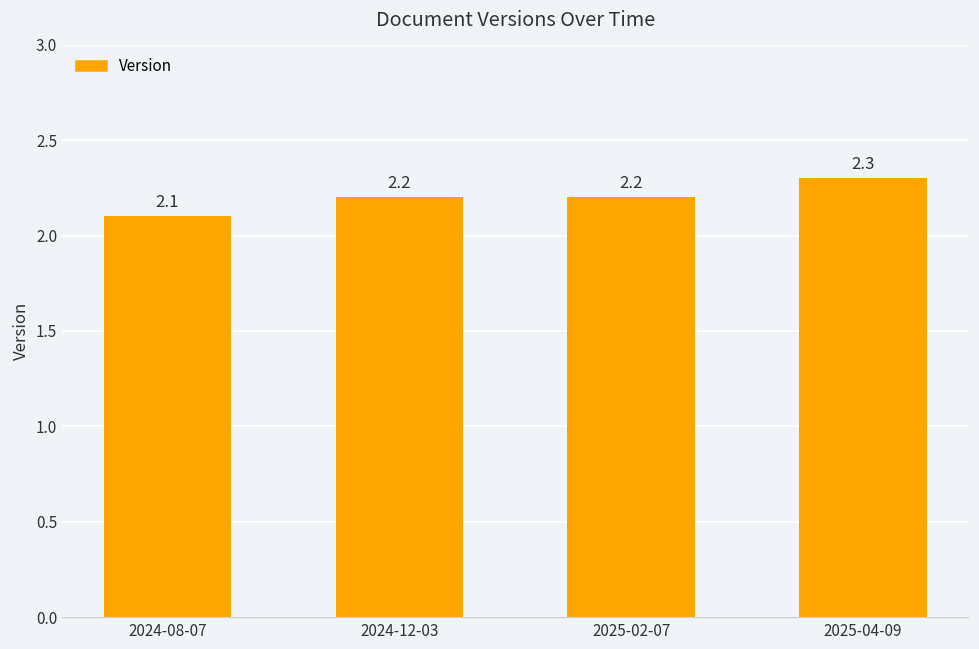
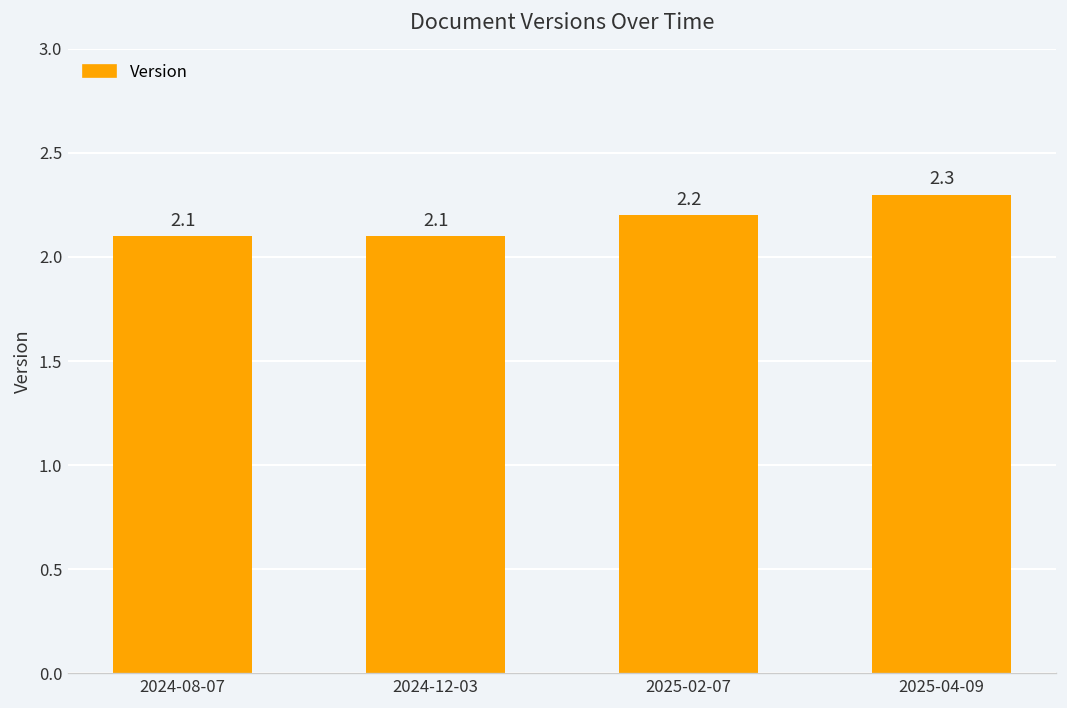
  {
    "2024-08-07": 2.1,
-   "2024-12-03": 2.2,
+   "2024-12-03": 2.1,
    "2025-02-07": 2.2,
    "2025-04-09": 2.3
  }
